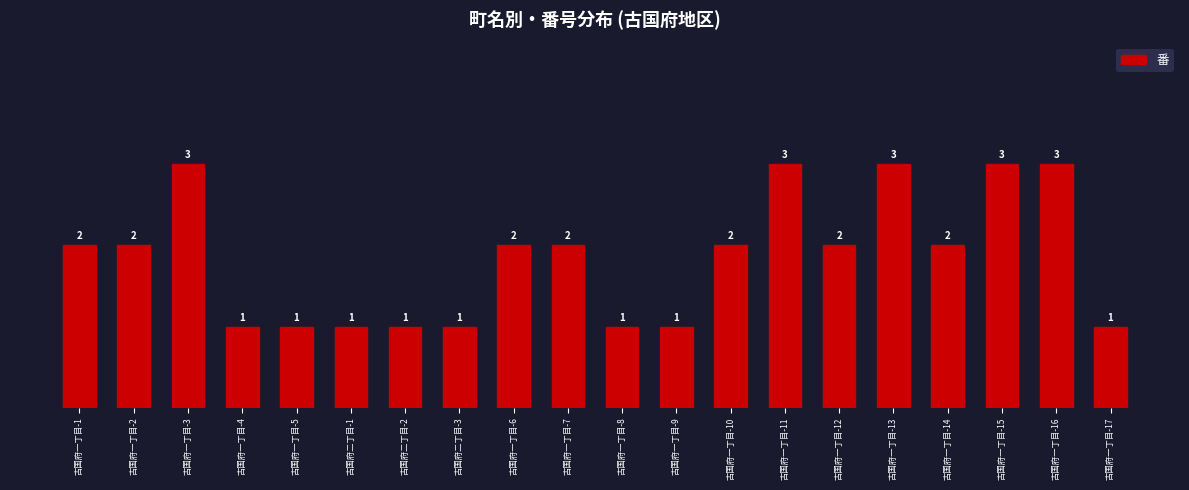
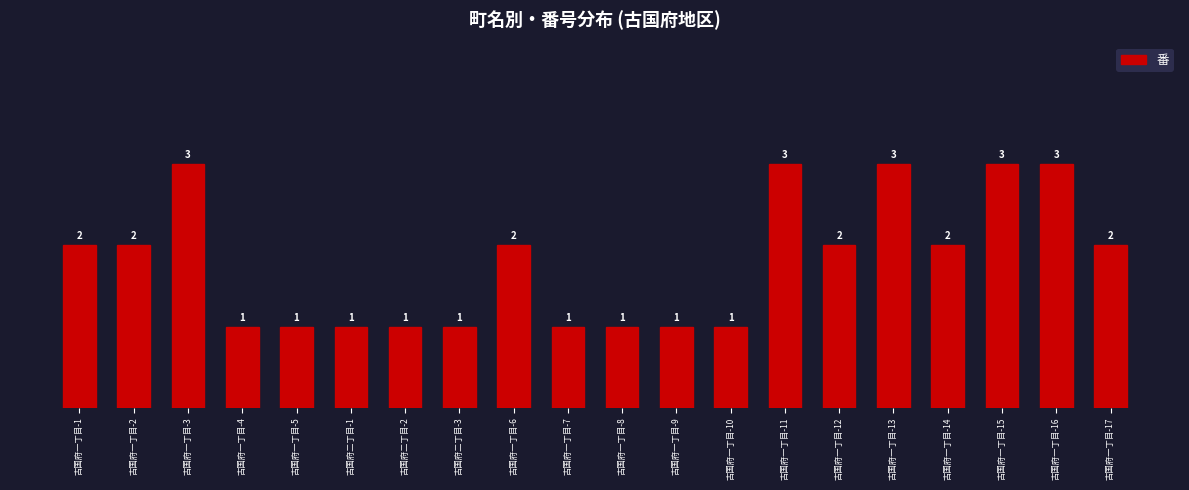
  {
    "古国府一丁目-1": 2,
    "古国府一丁目-2": 2,
    "古国府一丁目-3": 3,
    "古国府一丁目-4": 1,
    "古国府一丁目-5": 1,
    "古国府二丁目-1": 1,
    "古国府二丁目-2": 1,
    "古国府二丁目-3": 1,
    "古国府一丁目-6": 2,
-   "古国府一丁目-7": 2,
+   "古国府一丁目-7": 1,
    "古国府一丁目-8": 1,
    "古国府一丁目-9": 1,
-   "古国府一丁目-10": 2,
+   "古国府一丁目-10": 1,
    "古国府一丁目-11": 3,
    "古国府一丁目-12": 2,
    "古国府一丁目-13": 3,
    "古国府一丁目-14": 2,
    "古国府一丁目-15": 3,
    "古国府一丁目-16": 3,
-   "古国府一丁目-17": 1
+   "古国府一丁目-17": 2
  }
